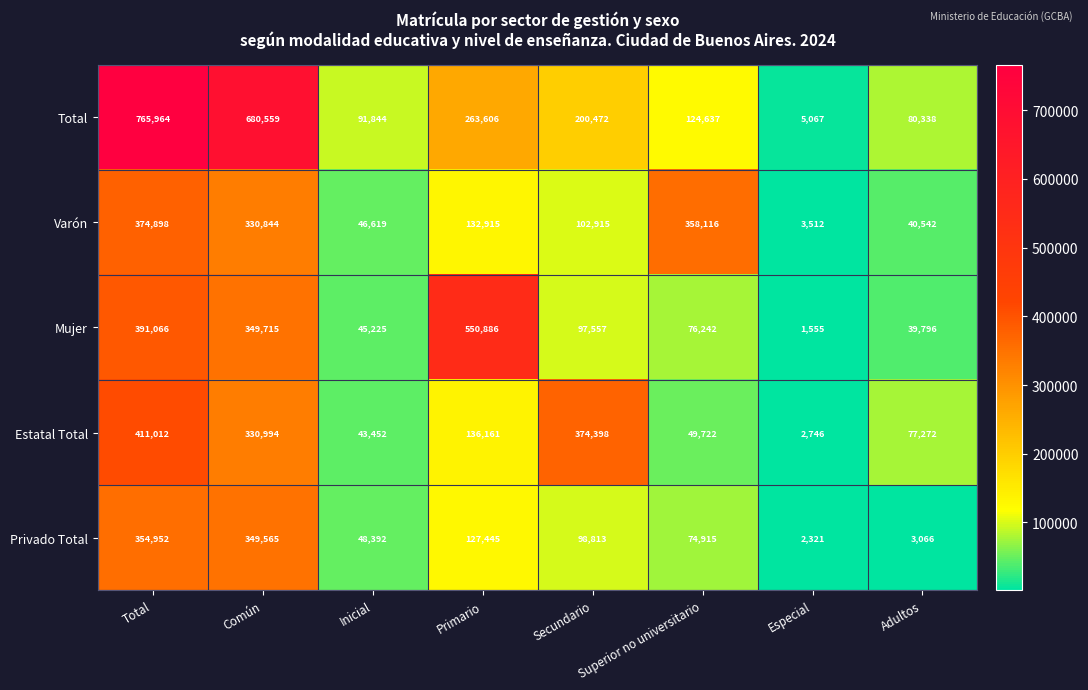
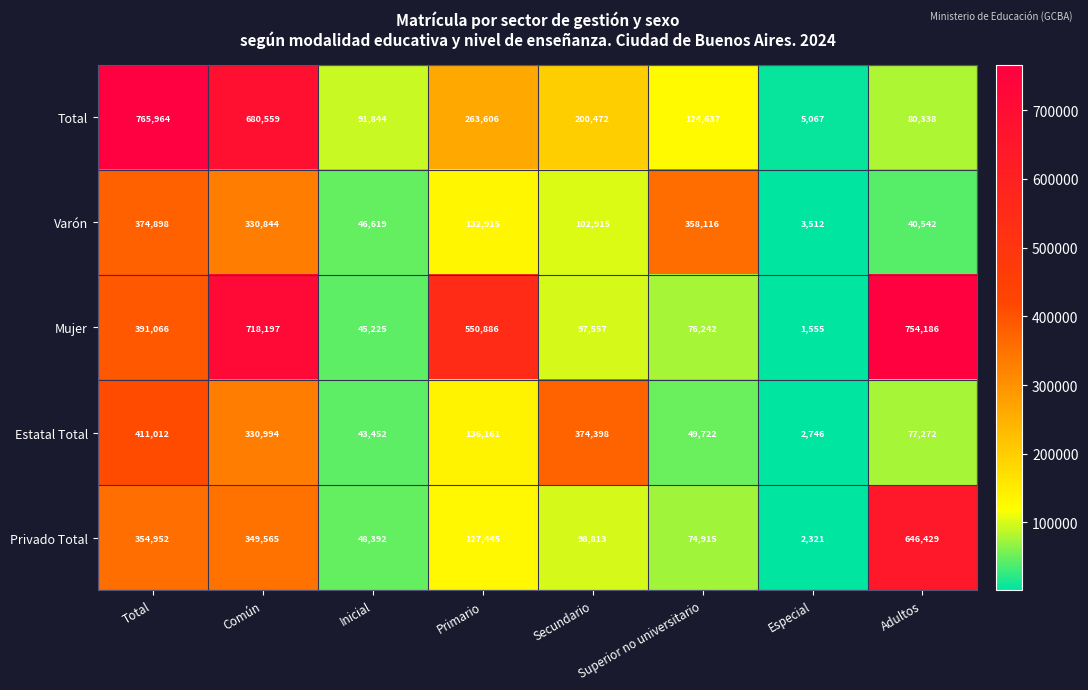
  {
    "Total": {
      "Total": "765,964",
      "Común": "680,559",
      "Inicial": "91,844",
      "Primario": "263,606",
      "Secundario": "200,472",
      "Superior no universitario": "124,637",
      "Especial": "5,067",
      "Adultos": "80,338"
    },
    "Varón": {
      "Total": "374,898",
      "Común": "330,844",
      "Inicial": "46,619",
      "Primario": "132,915",
      "Secundario": "102,915",
      "Superior no universitario": "358,116",
      "Especial": "3,512",
      "Adultos": "40,542"
    },
    "Mujer": {
      "Total": "391,066",
-     "Común": "349,715",
+     "Común": "718,197",
      "Inicial": "45,225",
      "Primario": "550,886",
      "Secundario": "97,557",
      "Superior no universitario": "76,242",
      "Especial": "1,555",
-     "Adultos": "39,796"
+     "Adultos": "754,186"
    },
    "Estatal Total": {
      "Total": "411,012",
      "Común": "330,994",
      "Inicial": "43,452",
      "Primario": "136,161",
      "Secundario": "374,398",
      "Superior no universitario": "49,722",
      "Especial": "2,746",
      "Adultos": "77,272"
    },
    "Privado Total": {
      "Total": "354,952",
      "Común": "349,565",
      "Inicial": "48,392",
      "Primario": "127,445",
      "Secundario": "98,813",
      "Superior no universitario": "74,915",
      "Especial": "2,321",
-     "Adultos": "3,066"
+     "Adultos": "646,429"
    }
  }
